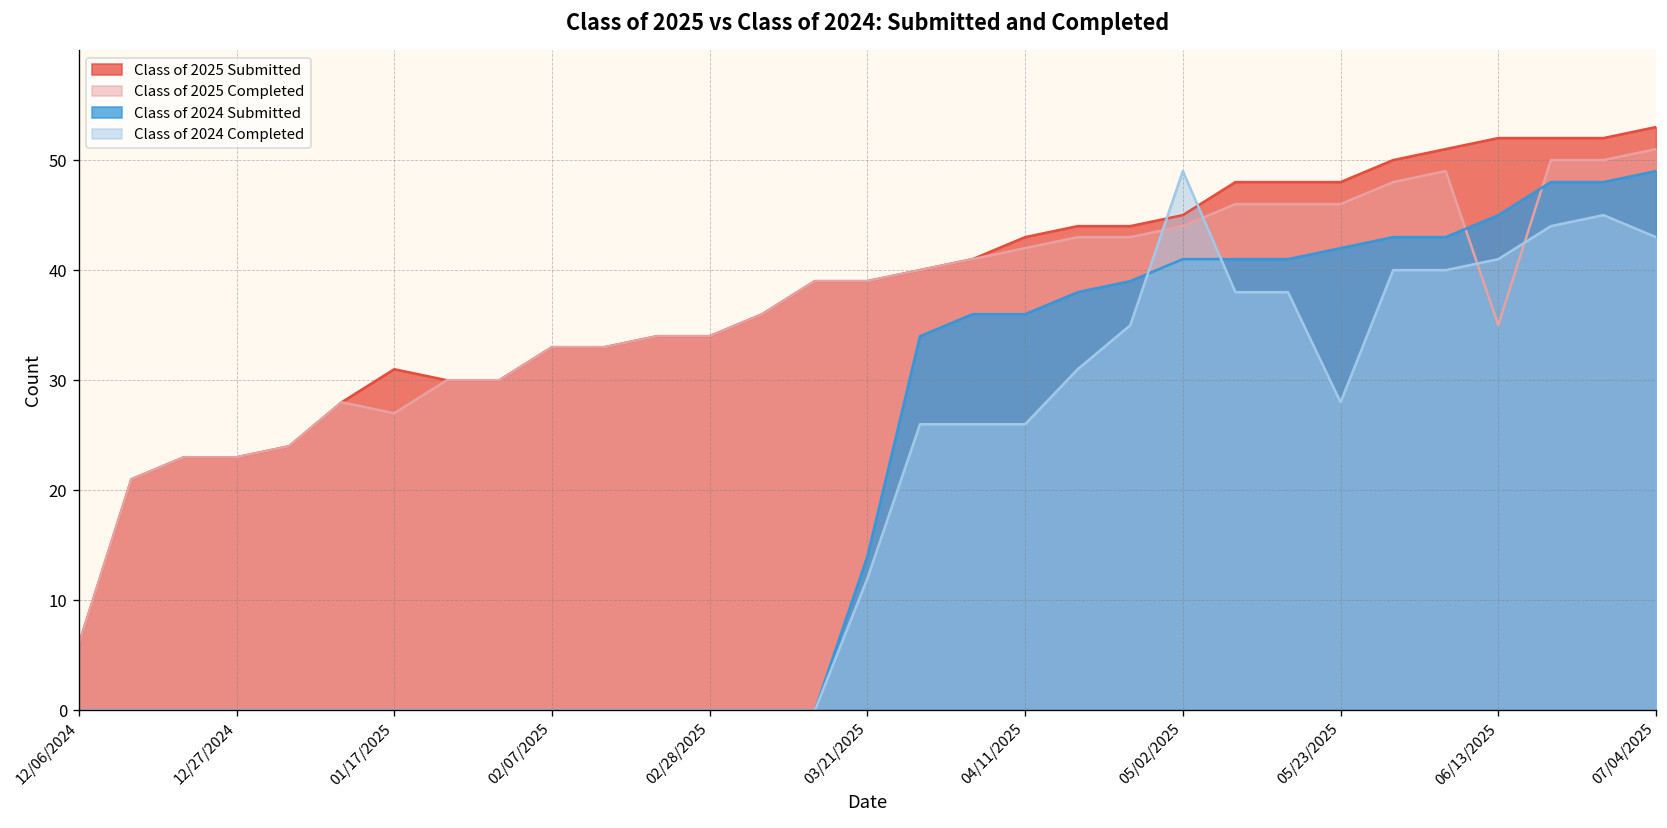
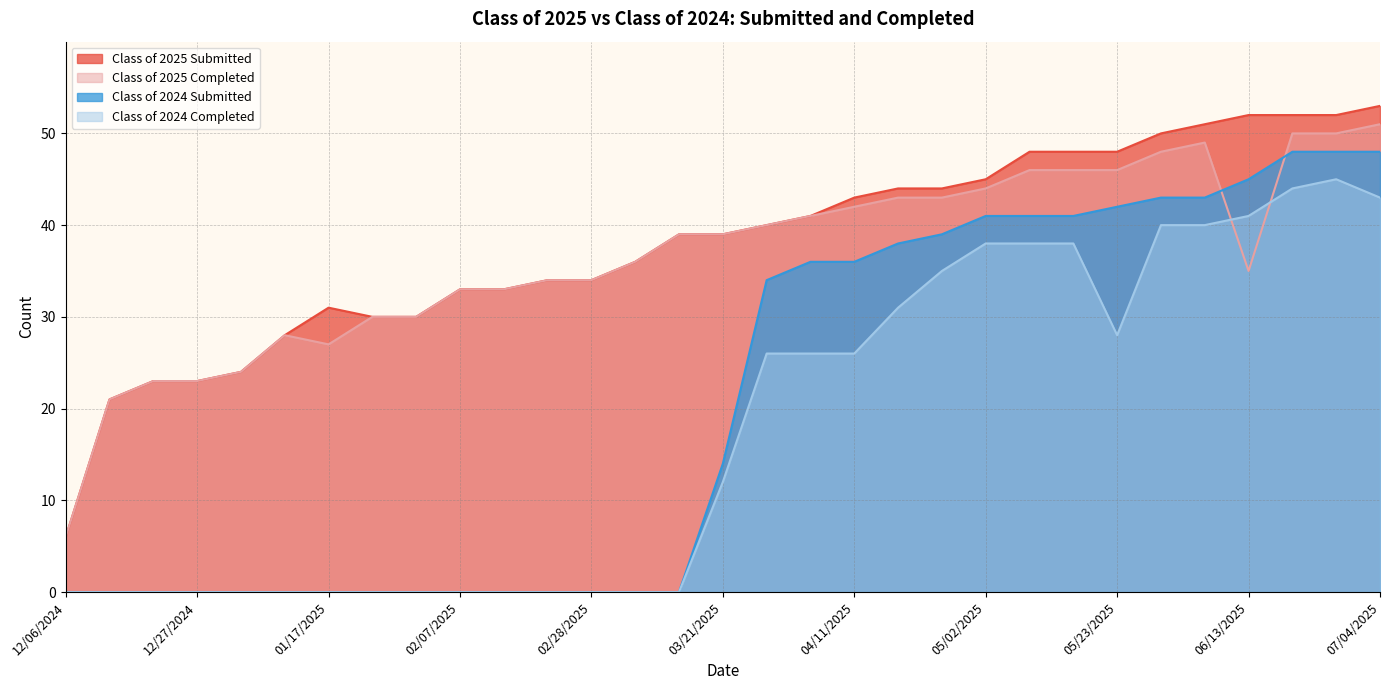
  {
    "Class of 2025 Submitted": {
      "01/17/2025": 31,
      "04/11/2025": 43,
      "05/02/2025": 45,
      "05/23/2025": 48,
      "06/13/2025": 52,
      "07/04/2025": 53
    },
    "Class of 2025 Completed": {
      "01/17/2025": 27,
      "04/11/2025": 42,
      "05/02/2025": 44,
      "05/23/2025": 46,
      "06/13/2025": 35,
      "07/04/2025": 51
    },
    "Class of 2024 Submitted": {
      "03/21/2025": 14,
      "04/11/2025": 36,
      "05/02/2025": 41,
      "05/23/2025": 42,
      "06/13/2025": 45,
-     "07/04/2025": 49
+     "07/04/2025": 48
    },
    "Class of 2024 Completed": {
      "03/21/2025": 12,
      "04/11/2025": 26,
-     "05/02/2025": 49,
+     "05/02/2025": 38,
      "05/23/2025": 28,
      "06/13/2025": 41,
      "07/04/2025": 43
    }
  }
